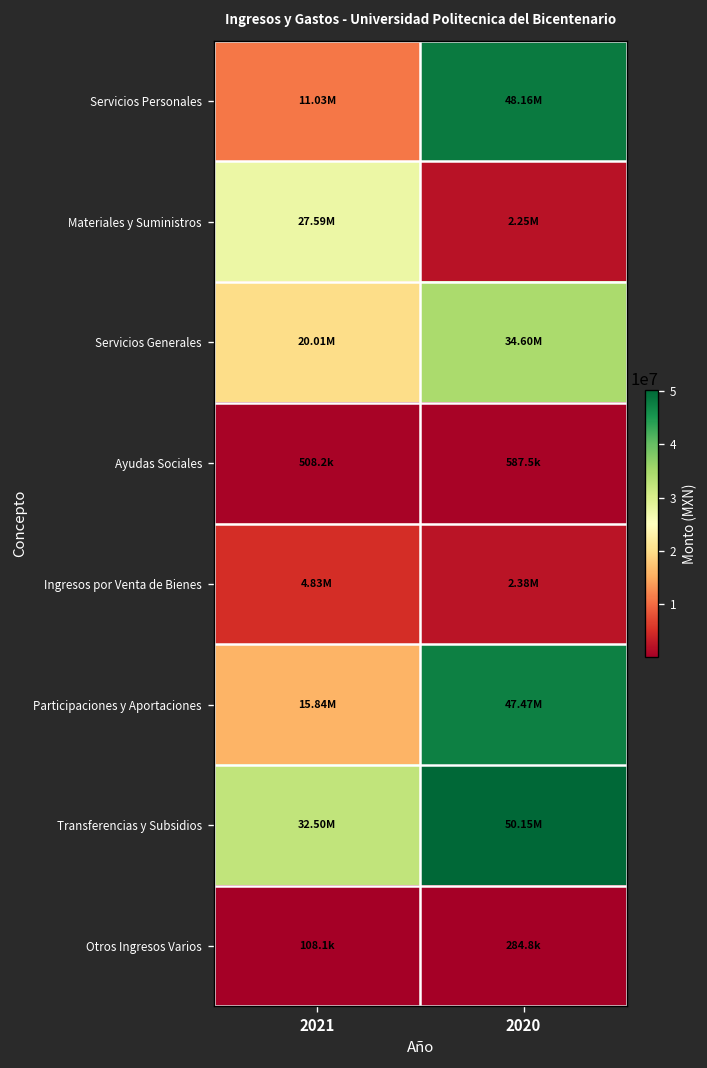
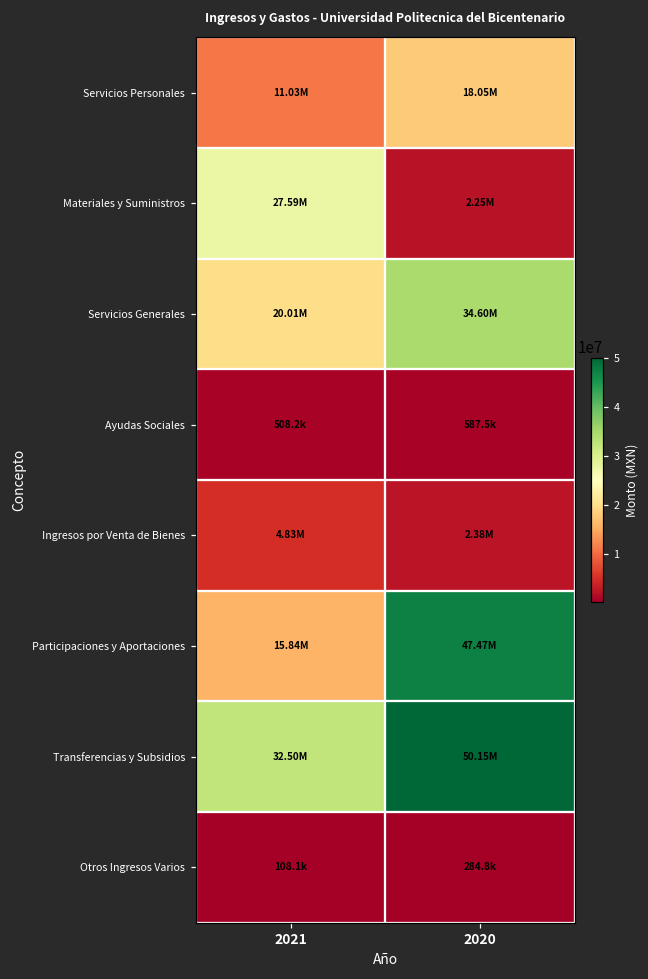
  {
    "Servicios Personales": {
      "2021": "11.03M",
-     "2020": "48.16M"
+     "2020": "18.05M"
    },
    "Materiales y Suministros": {
      "2021": "27.59M",
      "2020": "2.25M"
    },
    "Servicios Generales": {
      "2021": "20.01M",
      "2020": "34.60M"
    },
    "Ayudas Sociales": {
      "2021": "508.2k",
      "2020": "587.5k"
    },
    "Ingresos por Venta de Bienes": {
      "2021": "4.83M",
      "2020": "2.38M"
    },
    "Participaciones y Aportaciones": {
      "2021": "15.84M",
      "2020": "47.47M"
    },
    "Transferencias y Subsidios": {
      "2021": "32.50M",
      "2020": "50.15M"
    },
    "Otros Ingresos Varios": {
      "2021": "108.1k",
      "2020": "284.8k"
    }
  }
